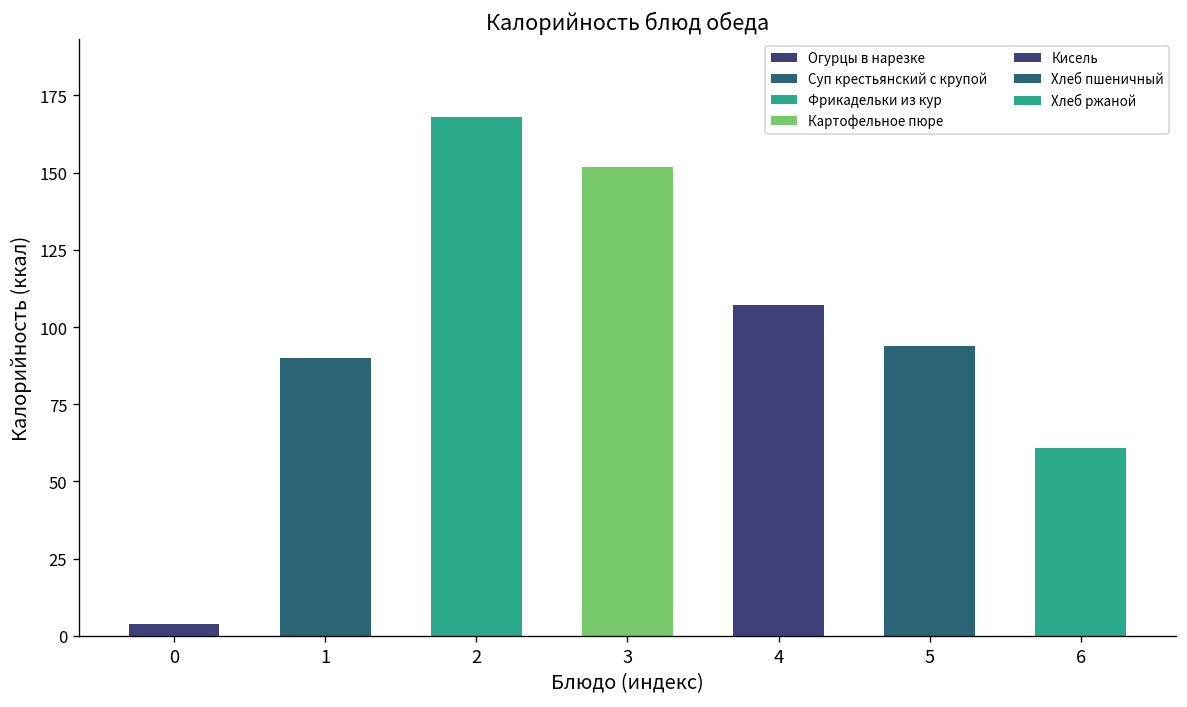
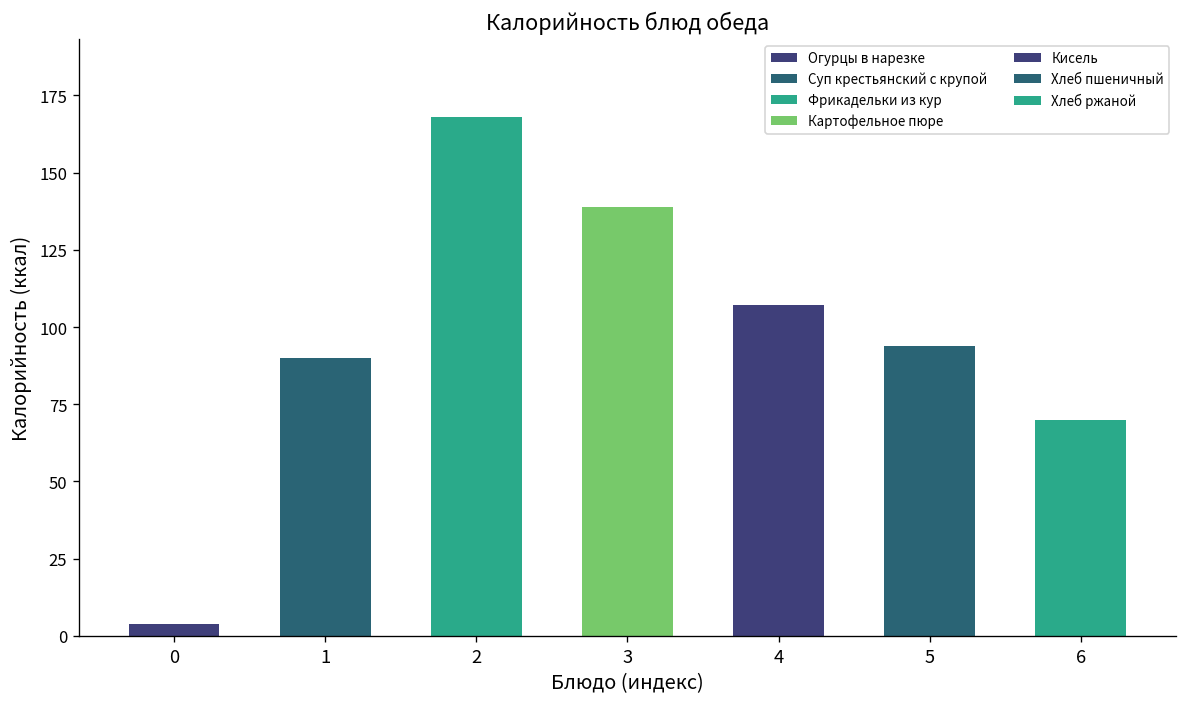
  {
    "0": 4,
    "1": 90,
    "2": 168,
-   "3": 152,
+   "3": 139,
    "4": 107,
    "5": 94,
-   "6": 61
+   "6": 70
  }
